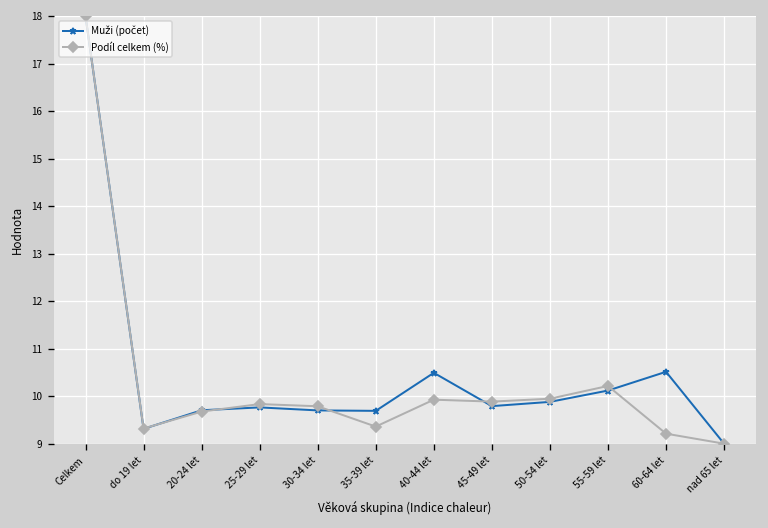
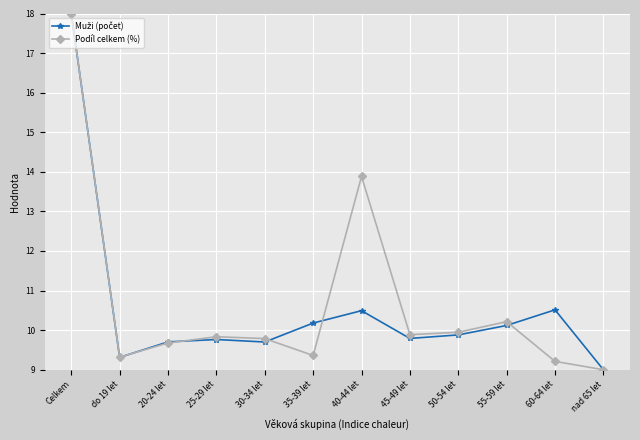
  {
    "Muži (počet)": {
      "25-29 let": 9.8,
      "30-34 let": 9.7,
-     "35-39 let": 9.7,
+     "35-39 let": 10.2,
      "40-44 let": 10.5,
      "45-49 let": 9.8,
      "50-54 let": 9.9,
      "55-59 let": 10.1,
      "60-64 let": 10.5
    },
    "Podíl celkem (%)": {
      "25-29 let": 9.8,
      "30-34 let": 9.8,
      "35-39 let": 9.4,
-     "40-44 let": 9.9,
+     "40-44 let": 13.9,
      "45-49 let": 9.9,
      "50-54 let": 9.9,
      "55-59 let": 10.2,
      "60-64 let": 9.2
    }
  }
